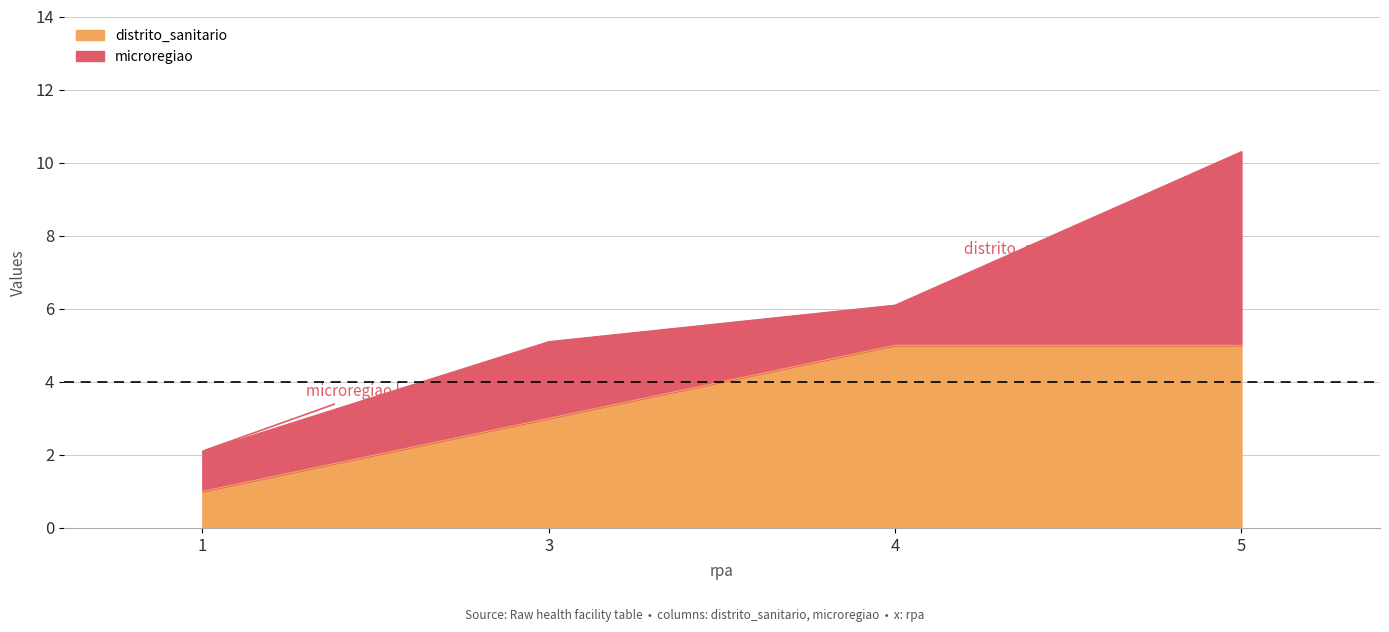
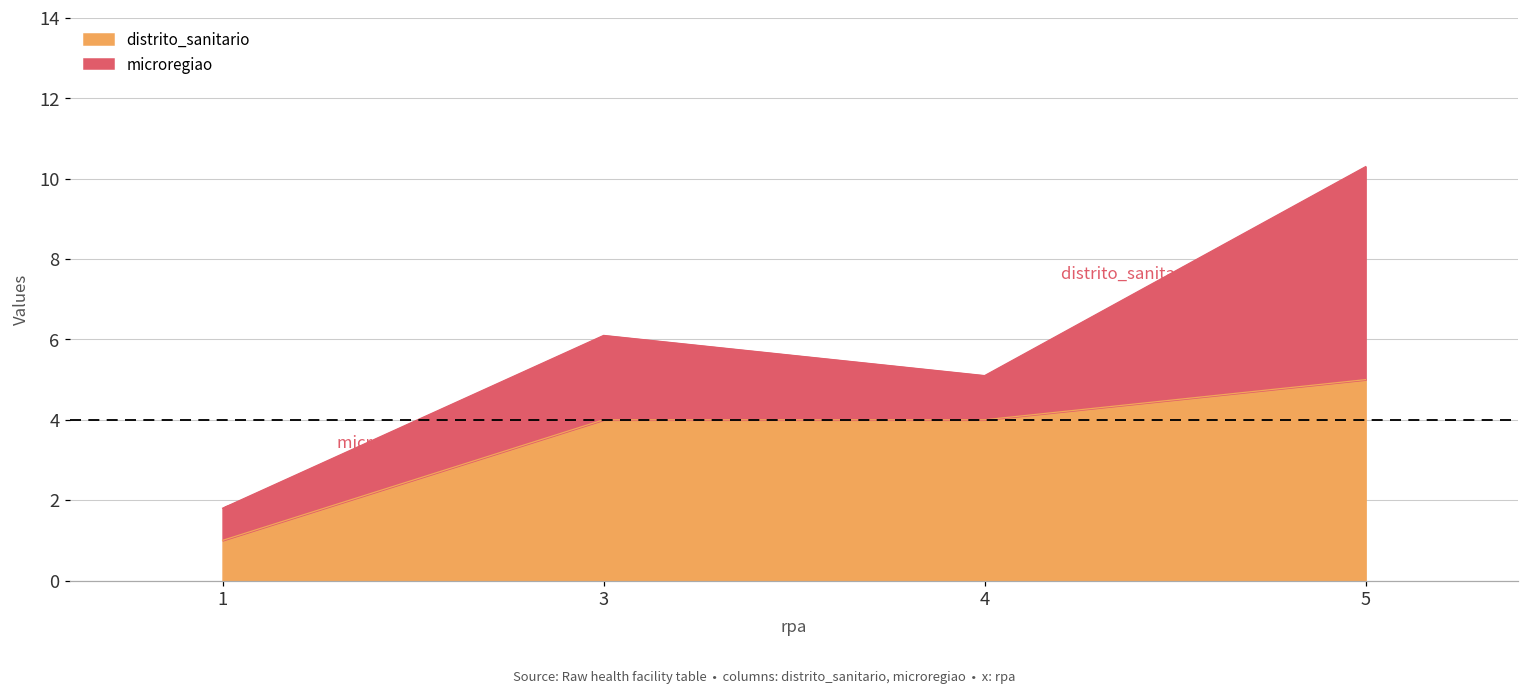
  {
    "distrito_sanitario": {
      "1": 1,
-     "3": 3,
-     "4": 5,
+     "3": 4,
+     "4": 4,
      "5": 5
    },
    "microregiao": {
-     "1": 1.1,
+     "1": 0.8,
      "3": 2.1,
      "4": 1.1,
      "5": 5.3
    }
  }
